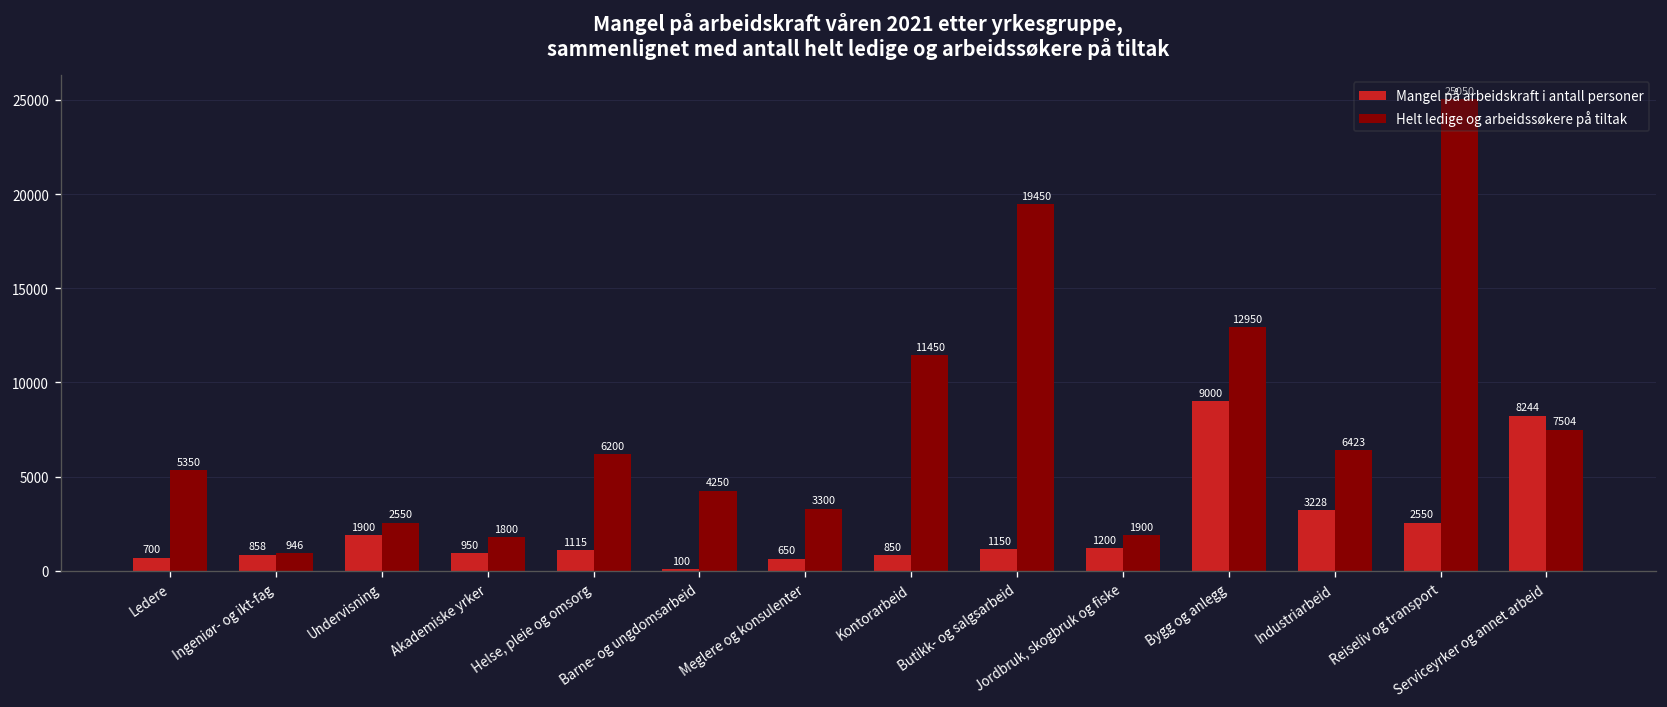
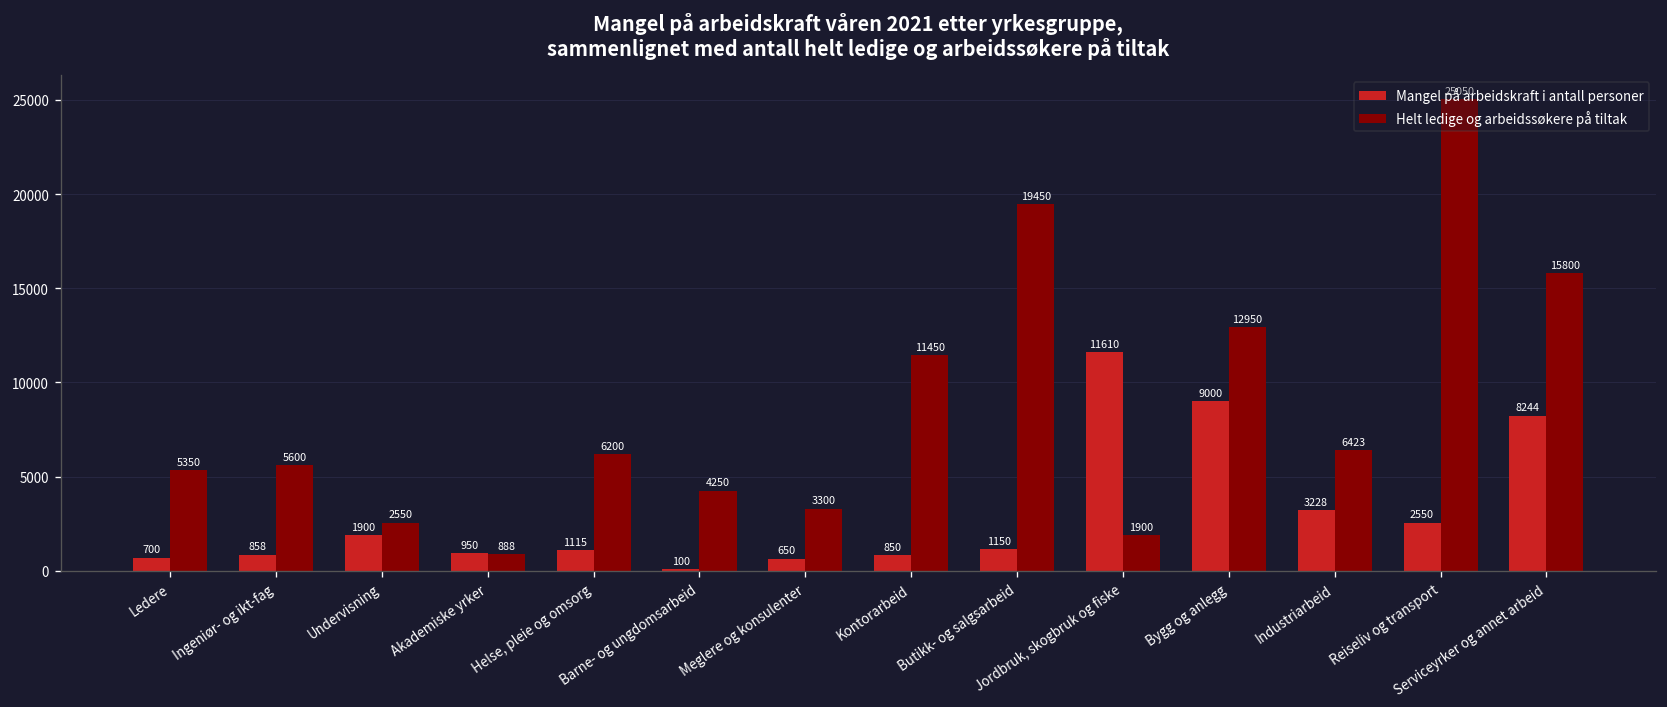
  {
    "Mangel på arbeidskraft i antall personer": {
      "Ledere": 700,
      "Ingeniør- og ikt-fag": 858,
      "Undervisning": 1900,
      "Akademiske yrker": 950,
      "Helse, pleie og omsorg": 1115,
      "Barne- og ungdomsarbeid": 100,
      "Meglere og konsulenter": 650,
      "Kontorarbeid": 850,
      "Butikk- og salgsarbeid": 1150,
-     "Jordbruk, skogbruk og fiske": 1200,
+     "Jordbruk, skogbruk og fiske": 11610,
      "Bygg og anlegg": 9000,
      "Industriarbeid": 3228,
      "Reiseliv og transport": 2550,
      "Serviceyrker og annet arbeid": 8244
    },
    "Helt ledige og arbeidssøkere på tiltak": {
      "Ledere": 5350,
-     "Ingeniør- og ikt-fag": 946,
+     "Ingeniør- og ikt-fag": 5600,
      "Undervisning": 2550,
-     "Akademiske yrker": 1800,
+     "Akademiske yrker": 888,
      "Helse, pleie og omsorg": 6200,
      "Barne- og ungdomsarbeid": 4250,
      "Meglere og konsulenter": 3300,
      "Kontorarbeid": 11450,
      "Butikk- og salgsarbeid": 19450,
      "Jordbruk, skogbruk og fiske": 1900,
      "Bygg og anlegg": 12950,
      "Industriarbeid": 6423,
-     "Serviceyrker og annet arbeid": 7504
+     "Serviceyrker og annet arbeid": 15800
    }
  }
